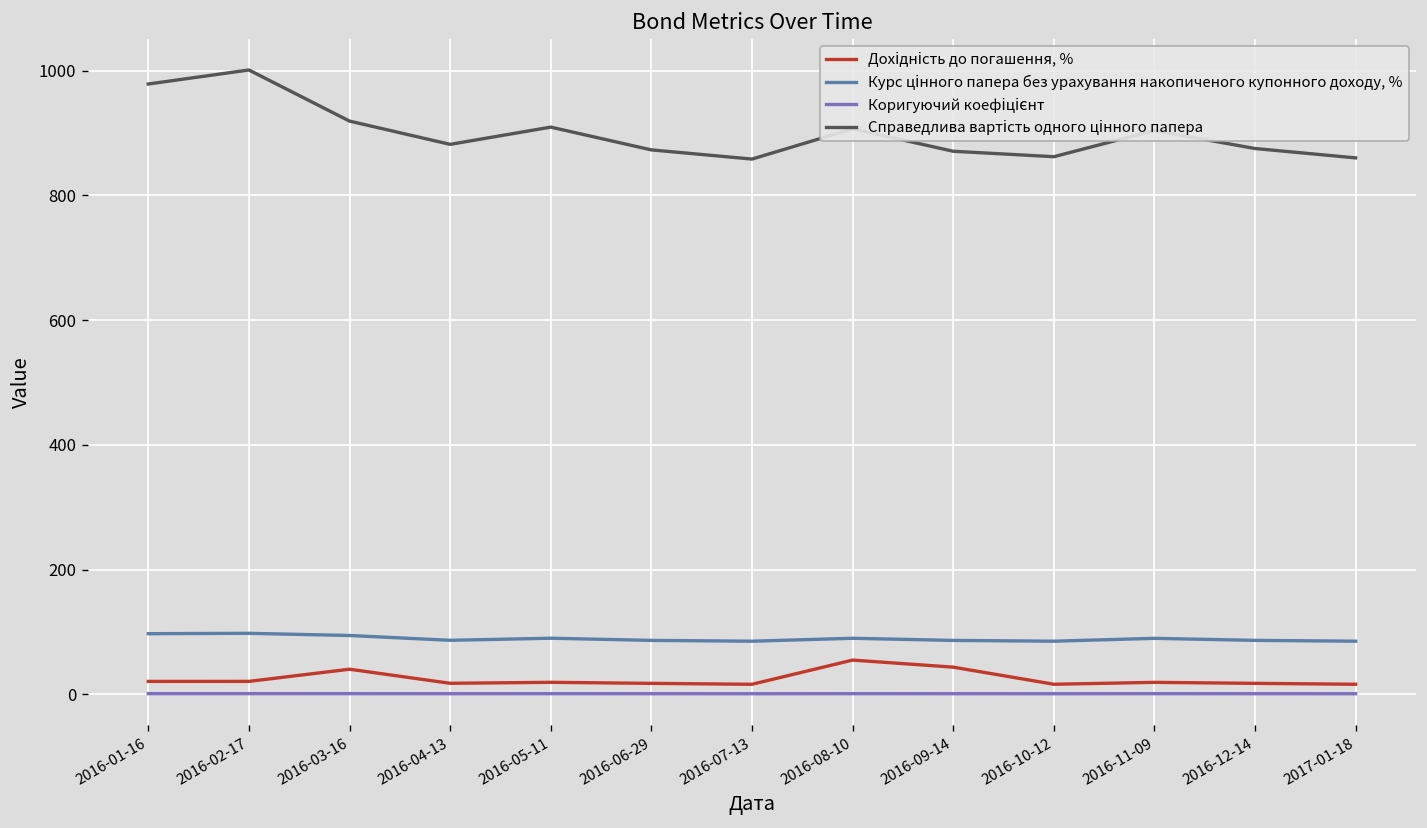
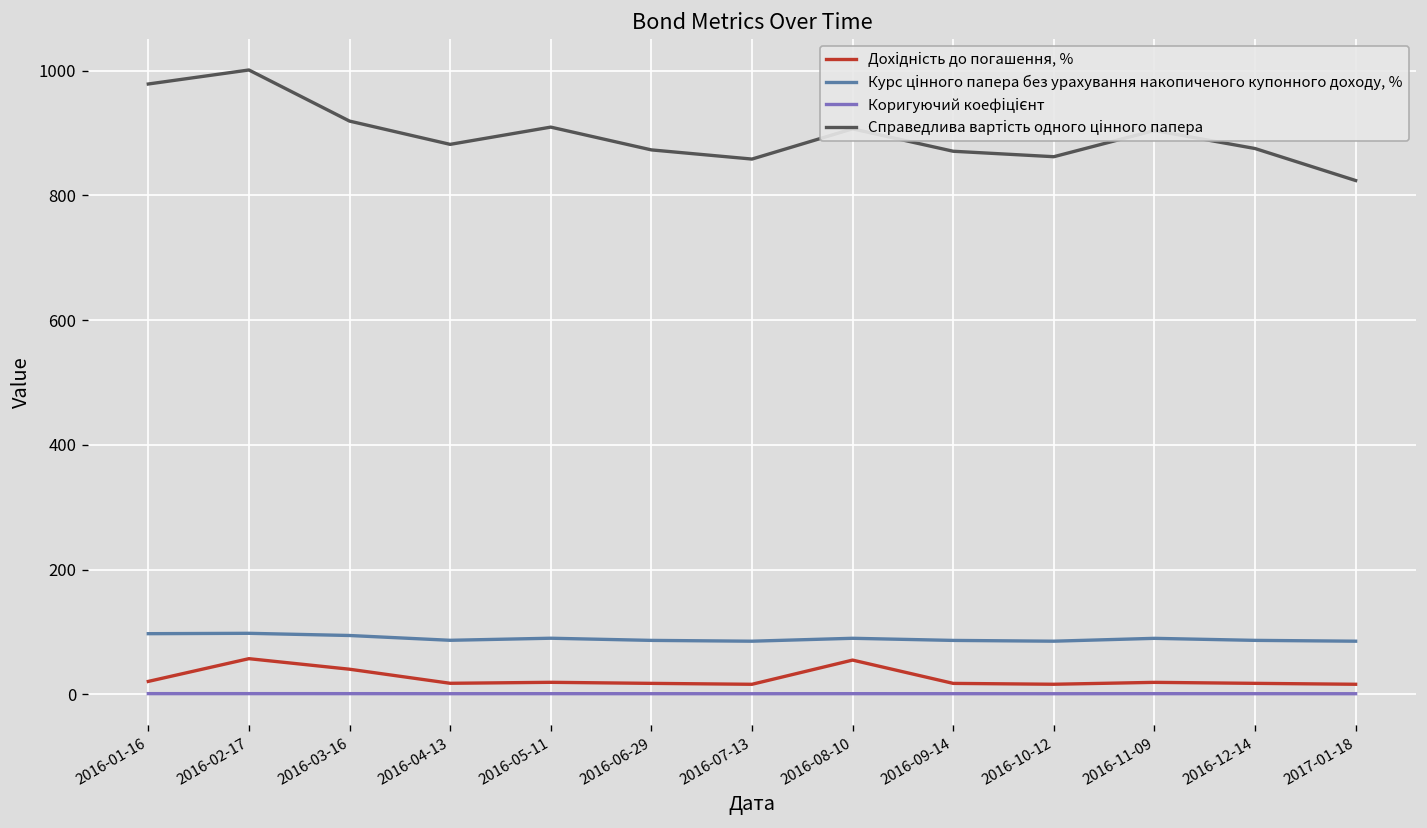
  {
    "Дохідність до погашення, %": {
      "2016-01-16": 20,
-     "2016-02-17": 20,
+     "2016-02-17": 60,
      "2016-03-16": 40,
      "2016-04-13": 20,
      "2016-05-11": 20,
      "2016-06-29": 20,
      "2016-07-13": 20,
      "2016-08-10": 50,
-     "2016-09-14": 40,
+     "2016-09-14": 20,
      "2016-10-12": 20,
      "2016-11-09": 20,
      "2016-12-14": 20,
      "2017-01-18": 20
    },
    "Справедлива вартість одного цінного папера": {
      "2016-01-16": 980,
      "2016-02-17": 1000,
      "2016-03-16": 920,
      "2016-04-13": 880,
      "2016-05-11": 910,
      "2016-06-29": 870,
      "2016-07-13": 860,
      "2016-09-14": 870,
      "2016-10-12": 860,
      "2016-12-14": 880,
-     "2017-01-18": 860
+     "2017-01-18": 820
    }
  }
